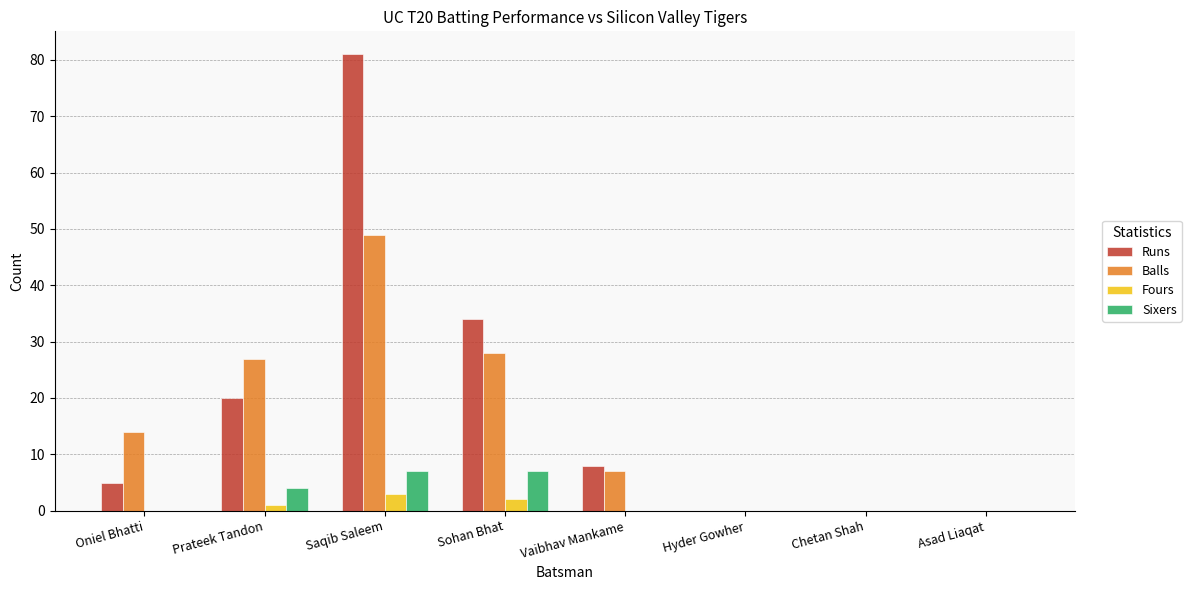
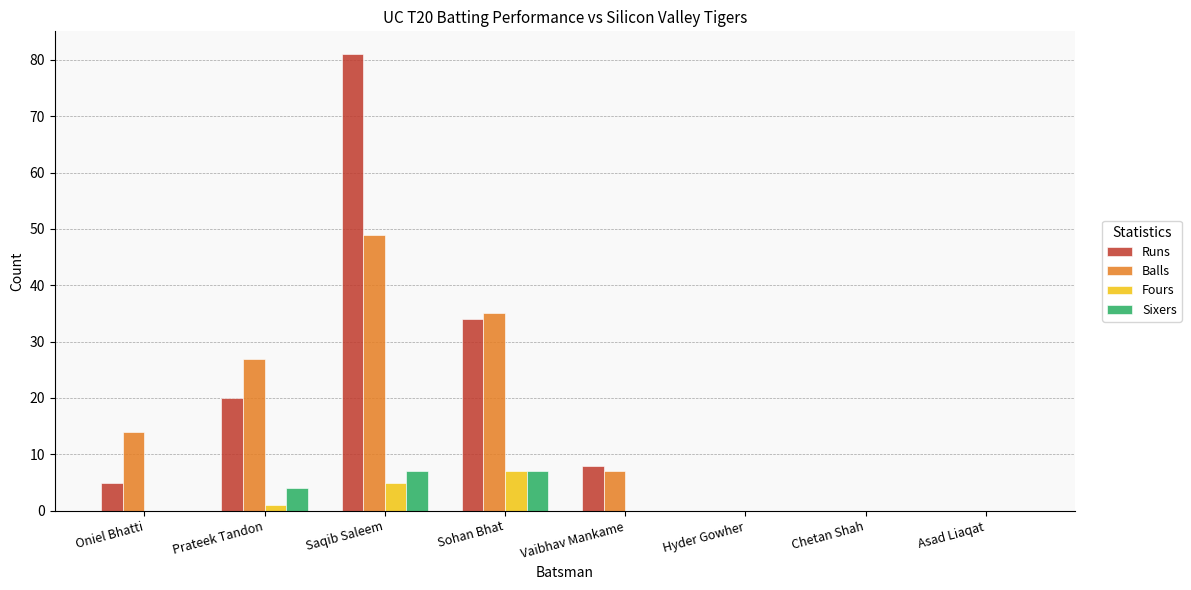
  {
    "Runs": {
      "Oniel Bhatti": 5,
      "Prateek Tandon": 20,
      "Saqib Saleem": 81,
      "Sohan Bhat": 34,
      "Vaibhav Mankame": 8,
      "Hyder Gowher": 0,
      "Chetan Shah": 0,
      "Asad Liaqat": 0
    },
    "Balls": {
      "Oniel Bhatti": 14,
      "Prateek Tandon": 27,
      "Saqib Saleem": 49,
-     "Sohan Bhat": 28,
+     "Sohan Bhat": 35,
      "Vaibhav Mankame": 7,
      "Hyder Gowher": 0,
      "Chetan Shah": 0,
      "Asad Liaqat": 0
    },
    "Fours": {
      "Oniel Bhatti": 0,
      "Prateek Tandon": 1,
-     "Saqib Saleem": 3,
-     "Sohan Bhat": 2,
+     "Saqib Saleem": 5,
+     "Sohan Bhat": 7,
      "Vaibhav Mankame": 0,
      "Hyder Gowher": 0,
      "Chetan Shah": 0,
      "Asad Liaqat": 0
    },
    "Sixers": {
      "Oniel Bhatti": 0,
      "Prateek Tandon": 4,
      "Saqib Saleem": 7,
      "Sohan Bhat": 7,
      "Vaibhav Mankame": 0,
      "Hyder Gowher": 0,
      "Chetan Shah": 0,
      "Asad Liaqat": 0
    }
  }
